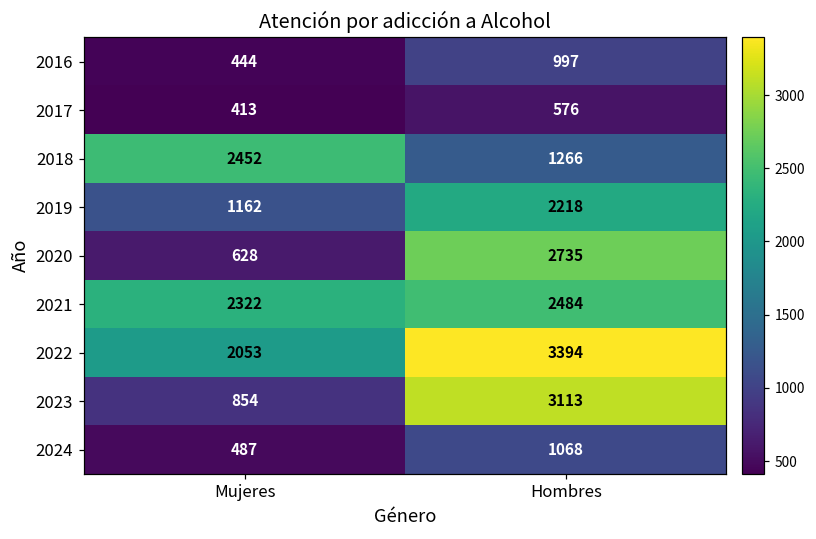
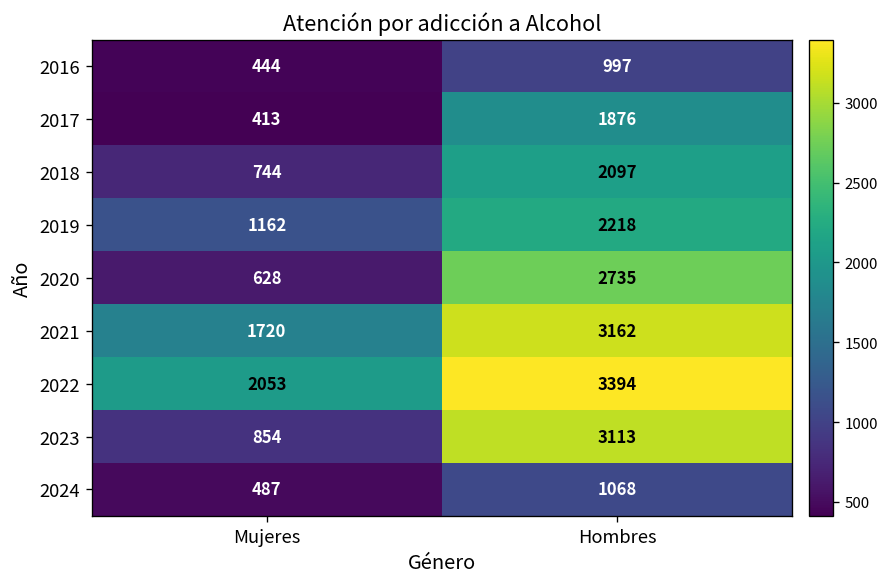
  {
    "2016": {
      "Mujeres": 444,
      "Hombres": 997
    },
    "2017": {
      "Mujeres": 413,
-     "Hombres": 576
+     "Hombres": 1876
    },
    "2018": {
-     "Mujeres": 2452,
-     "Hombres": 1266
+     "Mujeres": 744,
+     "Hombres": 2097
    },
    "2019": {
      "Mujeres": 1162,
      "Hombres": 2218
    },
    "2020": {
      "Mujeres": 628,
      "Hombres": 2735
    },
    "2021": {
-     "Mujeres": 2322,
-     "Hombres": 2484
+     "Mujeres": 1720,
+     "Hombres": 3162
    },
    "2022": {
      "Mujeres": 2053,
      "Hombres": 3394
    },
    "2023": {
      "Mujeres": 854,
      "Hombres": 3113
    },
    "2024": {
      "Mujeres": 487,
      "Hombres": 1068
    }
  }
